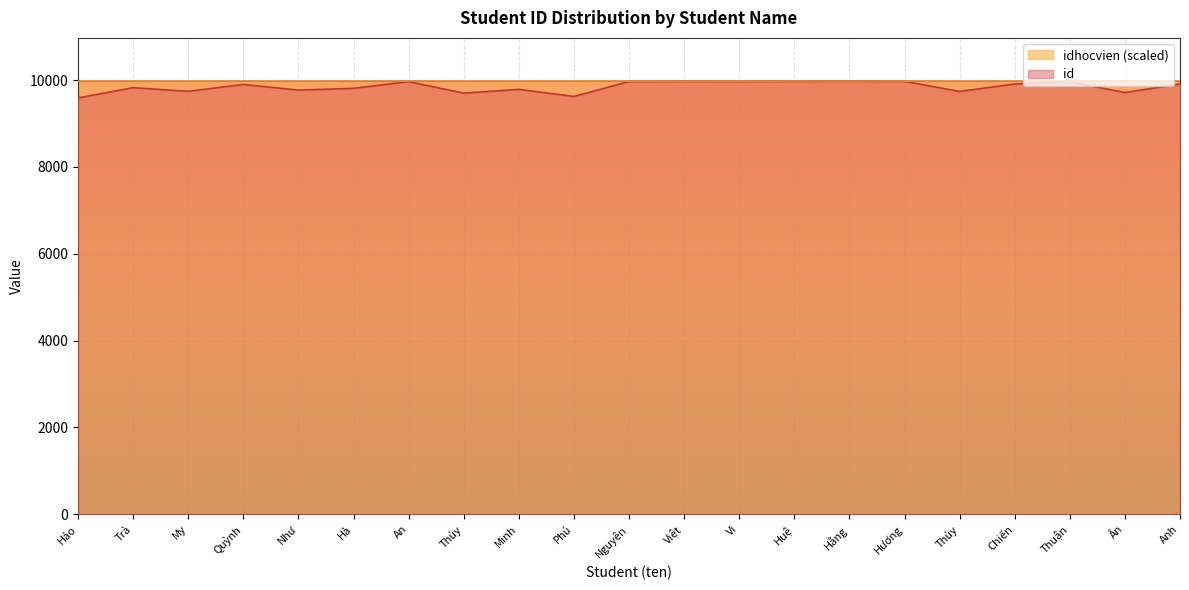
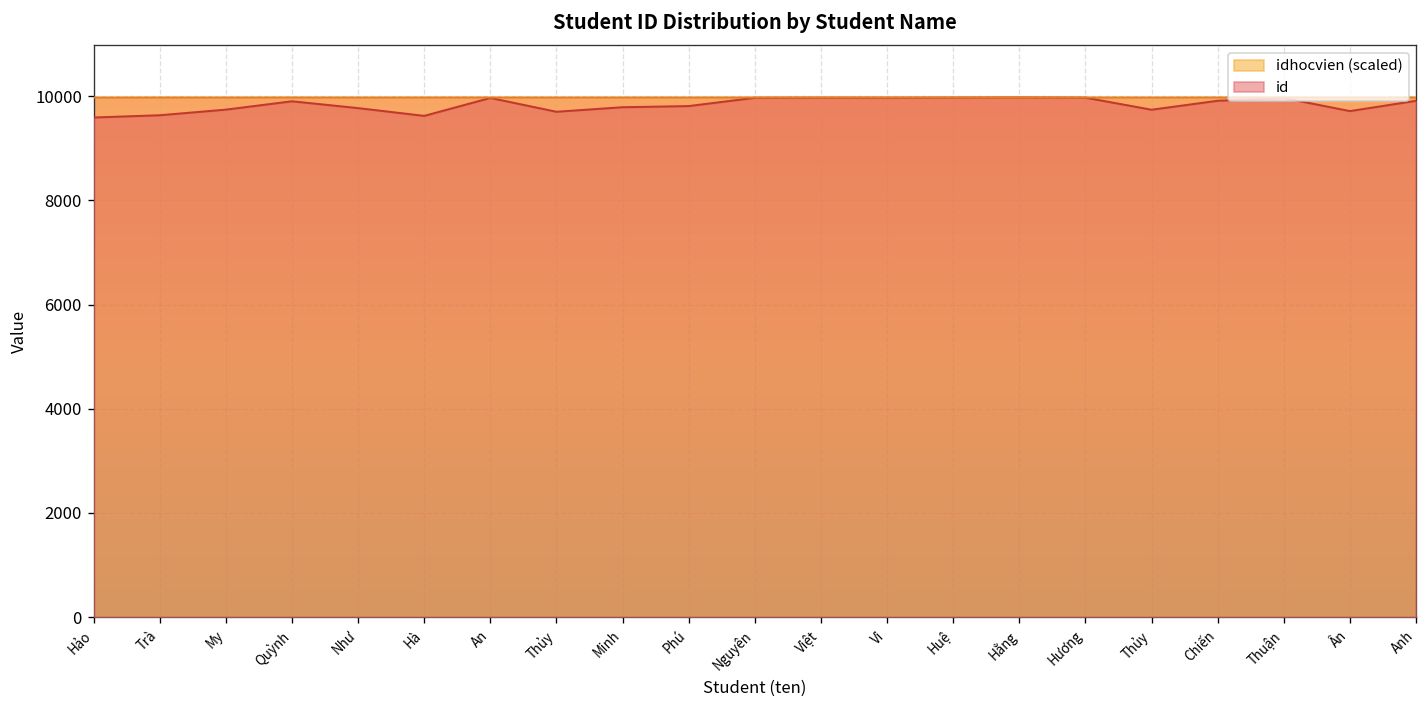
  {
    "idhocvien (scaled)": {
      "Hảo": 10000,
      "Trà": 10000,
      "My": 10000,
      "Quỳnh": 10000,
      "Như": 10000,
      "Hà": 10000,
      "Minh": 10000,
      "Phú": 10000,
      "Chiến": 10000,
      "Anh": 10000
    },
    "id": {
      "Hảo": 9600,
-     "Trà": 9800,
+     "Trà": 9600,
      "My": 9700,
      "Quỳnh": 9900,
      "Như": 9800,
-     "Hà": 9800,
+     "Hà": 9600,
      "Minh": 9800,
-     "Phú": 9600,
+     "Phú": 9800,
      "Chiến": 9900,
      "Ân": 9700,
      "Anh": 9900
    }
  }
